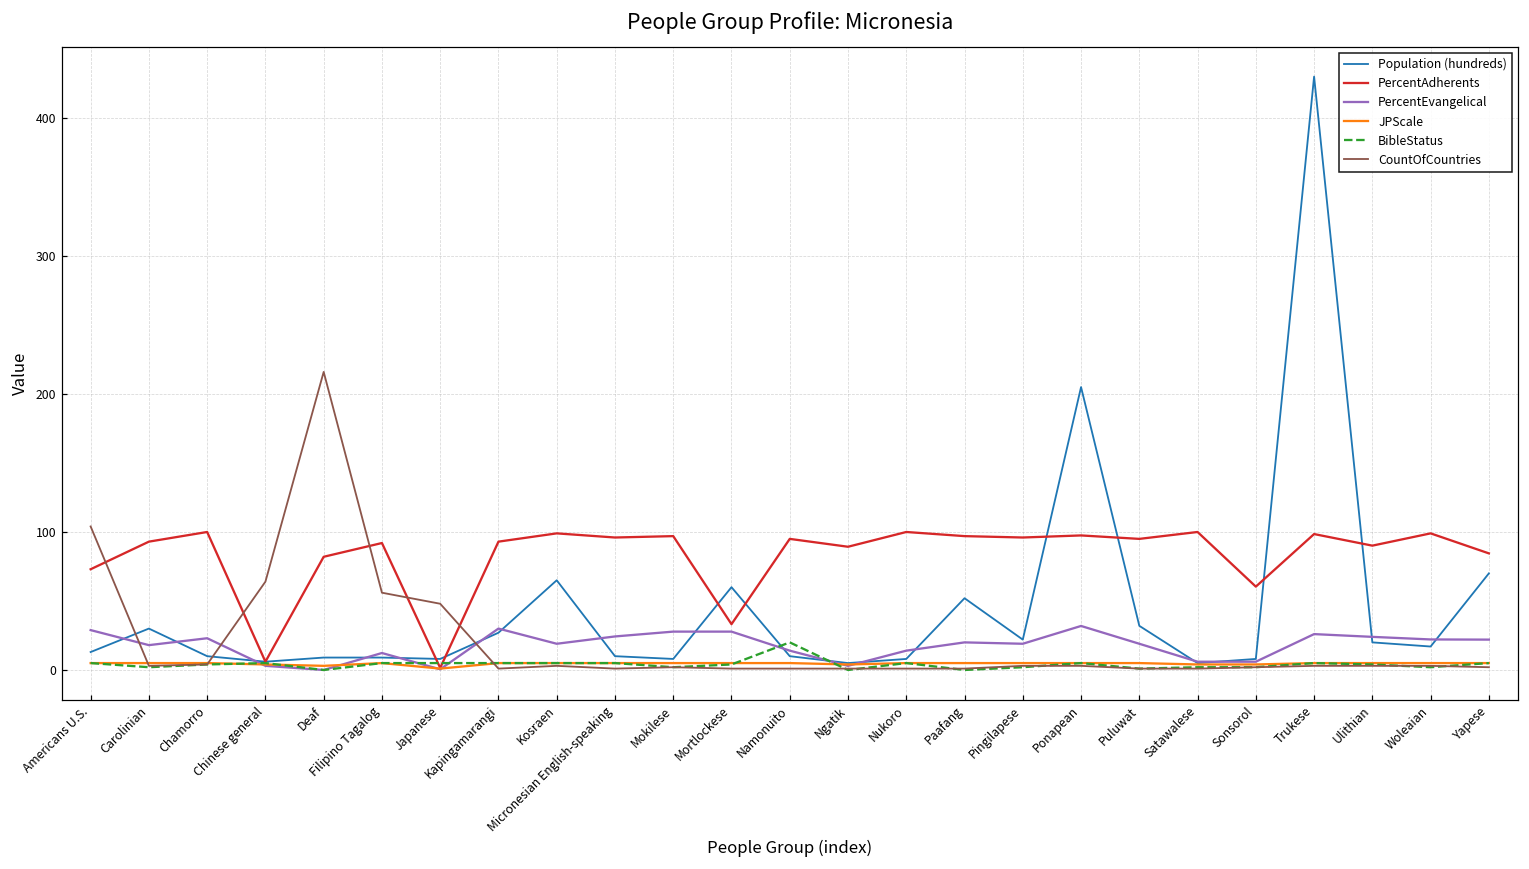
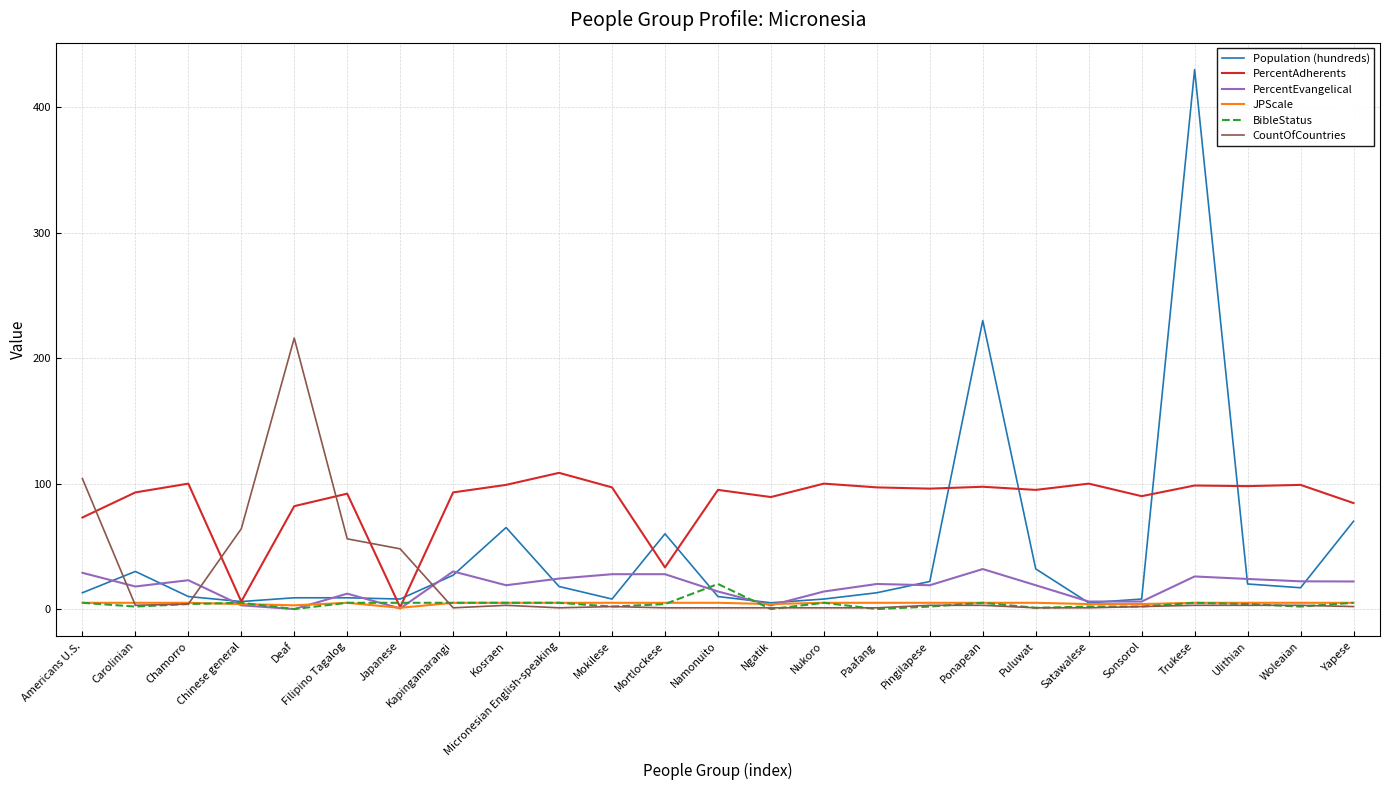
  {
    "Population (hundreds)": {
      "Americans U.S.": 13,
      "Carolinian": 30,
      "Chamorro": 10,
      "Deaf": 9,
      "Filipino Tagalog": 9,
      "Japanese": 8,
      "Kapingamarangi": 27,
      "Kosraen": 65,
-     "Micronesian English-speaking": 10,
+     "Micronesian English-speaking": 18,
      "Mokilese": 8,
      "Mortlockese": 60,
      "Namonuito": 10,
      "Nukoro": 8,
-     "Paafang": 52,
+     "Paafang": 13,
      "Pingilapese": 22,
-     "Ponapean": 205,
+     "Ponapean": 230,
      "Puluwat": 32,
      "Trukese": 430,
      "Ulithian": 20,
      "Woleaian": 17,
      "Yapese": 70
    },
    "PercentAdherents": {
      "Americans U.S.": 73,
      "Carolinian": 93,
      "Chamorro": 100,
      "Deaf": 82,
      "Filipino Tagalog": 92,
      "Kapingamarangi": 93,
      "Kosraen": 99,
-     "Micronesian English-speaking": 96,
+     "Micronesian English-speaking": 109,
      "Mokilese": 97,
      "Mortlockese": 33,
      "Namonuito": 95,
      "Ngatik": 89,
      "Nukoro": 100,
      "Paafang": 97,
      "Pingilapese": 96,
      "Ponapean": 98,
      "Puluwat": 95,
      "Satawalese": 100,
-     "Sonsorol": 60,
+     "Sonsorol": 90,
      "Trukese": 99,
-     "Ulithian": 90,
+     "Ulithian": 98,
      "Woleaian": 99,
      "Yapese": 85
    },
    "PercentEvangelical": {
      "Americans U.S.": 29,
      "Carolinian": 18,
      "Chamorro": 23,
      "Filipino Tagalog": 12,
      "Kapingamarangi": 30,
      "Kosraen": 19,
      "Micronesian English-speaking": 24,
      "Mokilese": 28,
      "Mortlockese": 28,
      "Namonuito": 14,
      "Nukoro": 14,
      "Paafang": 20,
      "Pingilapese": 19,
      "Ponapean": 32,
      "Puluwat": 19,
      "Trukese": 26,
      "Ulithian": 24,
      "Woleaian": 22,
      "Yapese": 22
    },
    "JPScale": {
      "Deaf": 3,
      "Mokilese": 5,
      "Namonuito": 5,
      "Paafang": 5,
      "Puluwat": 5
    },
    "BibleStatus": {
      "Japanese": 5,
      "Namonuito": 20
    },
    "CountOfCountries": {
      "Americans U.S.": 104,
      "Chinese general": 64,
      "Deaf": 216,
      "Filipino Tagalog": 56,
      "Japanese": 48,
      "Kapingamarangi": 1,
      "Micronesian English-speaking": 1,
      "Mortlockese": 1,
      "Namonuito": 1,
      "Nukoro": 1,
      "Yapese": 2
    }
  }
